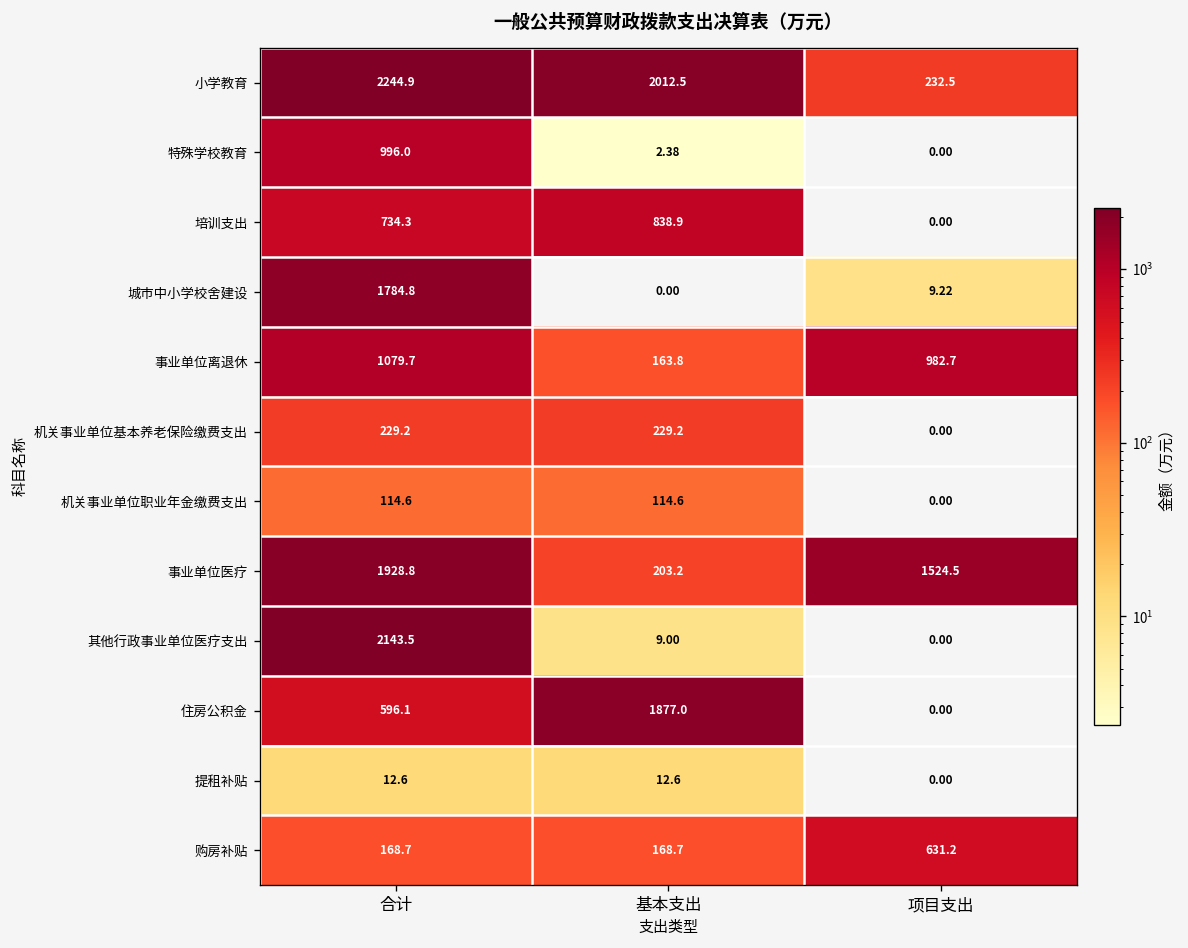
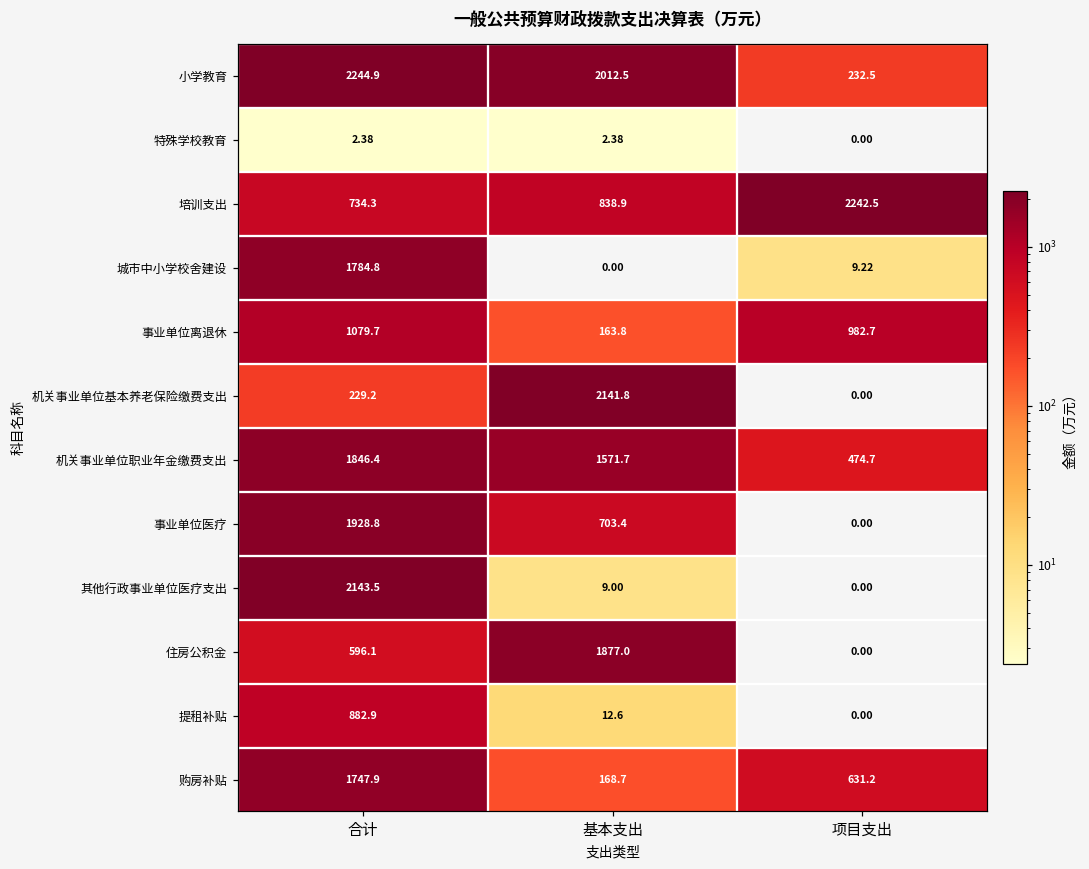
  {
    "小学教育": {
      "合计": 2244.9,
      "基本支出": 2012.5,
      "项目支出": 232.5
    },
    "特殊学校教育": {
-     "合计": 996.0,
+     "合计": 2.38,
      "基本支出": 2.38,
      "项目支出": 0.00
    },
    "培训支出": {
      "合计": 734.3,
      "基本支出": 838.9,
-     "项目支出": 0.00
+     "项目支出": 2242.5
    },
    "城市中小学校舍建设": {
      "合计": 1784.8,
      "基本支出": 0.00,
      "项目支出": 9.22
    },
    "事业单位离退休": {
      "合计": 1079.7,
      "基本支出": 163.8,
      "项目支出": 982.7
    },
    "机关事业单位基本养老保险缴费支出": {
      "合计": 229.2,
-     "基本支出": 229.2,
+     "基本支出": 2141.8,
      "项目支出": 0.00
    },
    "机关事业单位职业年金缴费支出": {
-     "合计": 114.6,
-     "基本支出": 114.6,
-     "项目支出": 0.00
+     "合计": 1846.4,
+     "基本支出": 1571.7,
+     "项目支出": 474.7
    },
    "事业单位医疗": {
      "合计": 1928.8,
-     "基本支出": 203.2,
-     "项目支出": 1524.5
+     "基本支出": 703.4,
+     "项目支出": 0.00
    },
    "其他行政事业单位医疗支出": {
      "合计": 2143.5,
      "基本支出": 9.00,
      "项目支出": 0.00
    },
    "住房公积金": {
      "合计": 596.1,
      "基本支出": 1877.0,
      "项目支出": 0.00
    },
    "提租补贴": {
-     "合计": 12.6,
+     "合计": 882.9,
      "基本支出": 12.6,
      "项目支出": 0.00
    },
    "购房补贴": {
-     "合计": 168.7,
+     "合计": 1747.9,
      "基本支出": 168.7,
      "项目支出": 631.2
    }
  }
